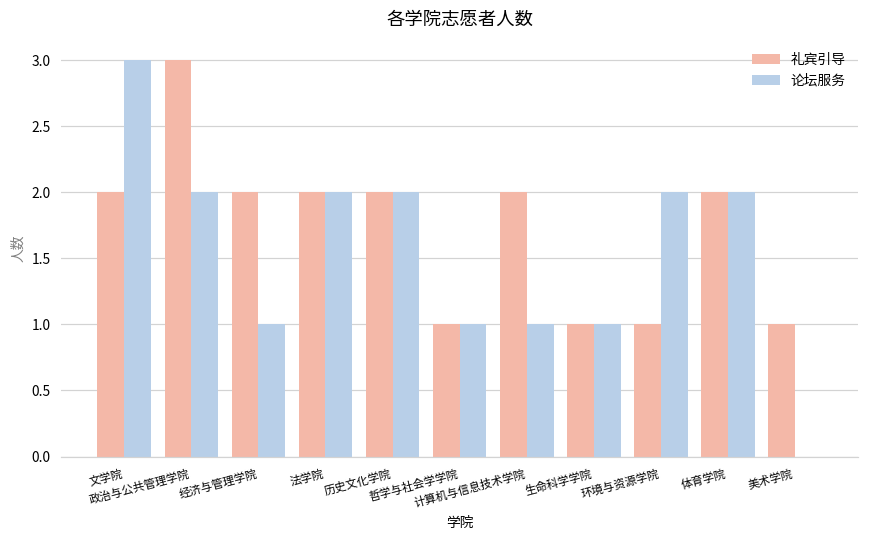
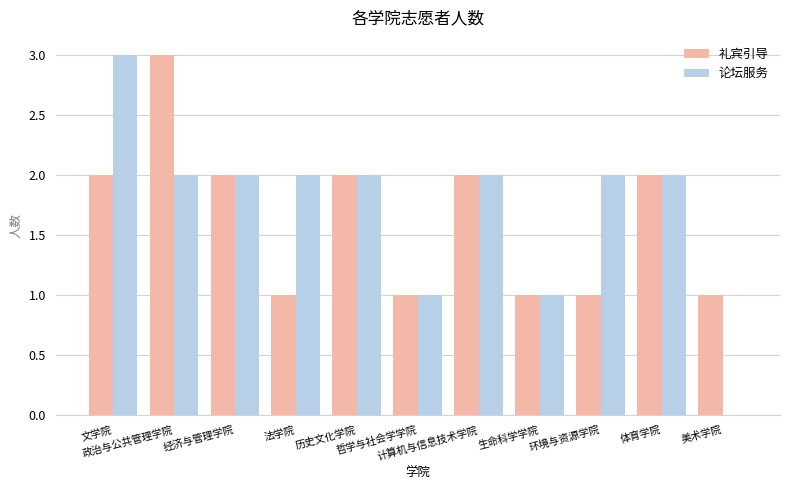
  {
    "礼宾引导": {
      "文学院": 2,
      "政治与公共管理学院": 3,
      "经济与管理学院": 2,
-     "法学院": 2,
+     "法学院": 1,
      "历史文化学院": 2,
      "哲学与社会学学院": 1,
      "计算机与信息技术学院": 2,
      "生命科学学院": 1,
      "环境与资源学院": 1,
      "体育学院": 2,
      "美术学院": 1
    },
    "论坛服务": {
      "文学院": 3,
      "政治与公共管理学院": 2,
-     "经济与管理学院": 1,
+     "经济与管理学院": 2,
      "法学院": 2,
      "历史文化学院": 2,
      "哲学与社会学学院": 1,
-     "计算机与信息技术学院": 1,
+     "计算机与信息技术学院": 2,
      "生命科学学院": 1,
      "环境与资源学院": 2,
      "体育学院": 2,
      "美术学院": 0
    }
  }
